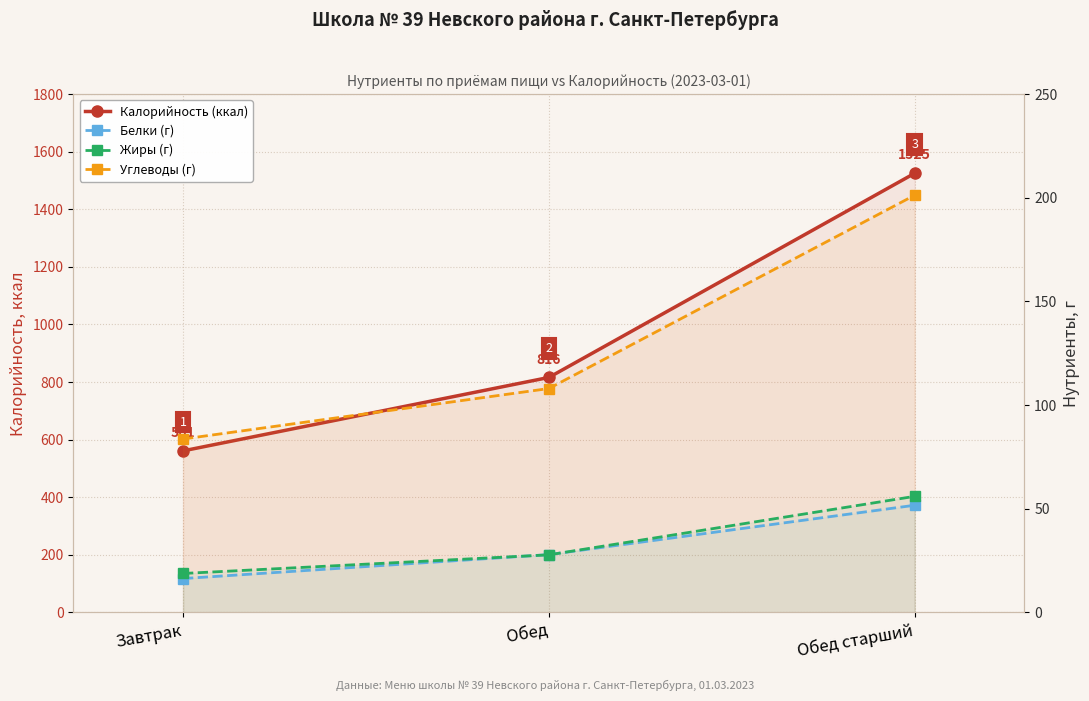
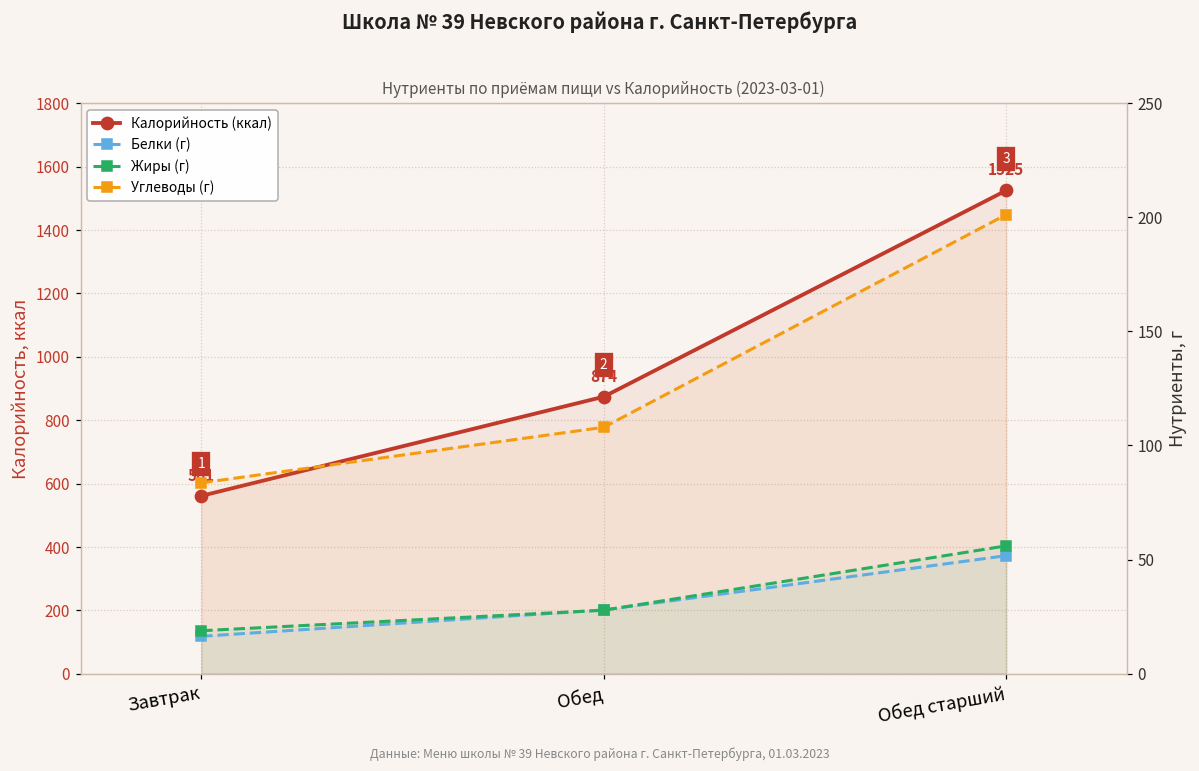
  {
    "Калорийность (ккал)": {
-     "Обед": 816
+     "Обед": 874
    }
  }
